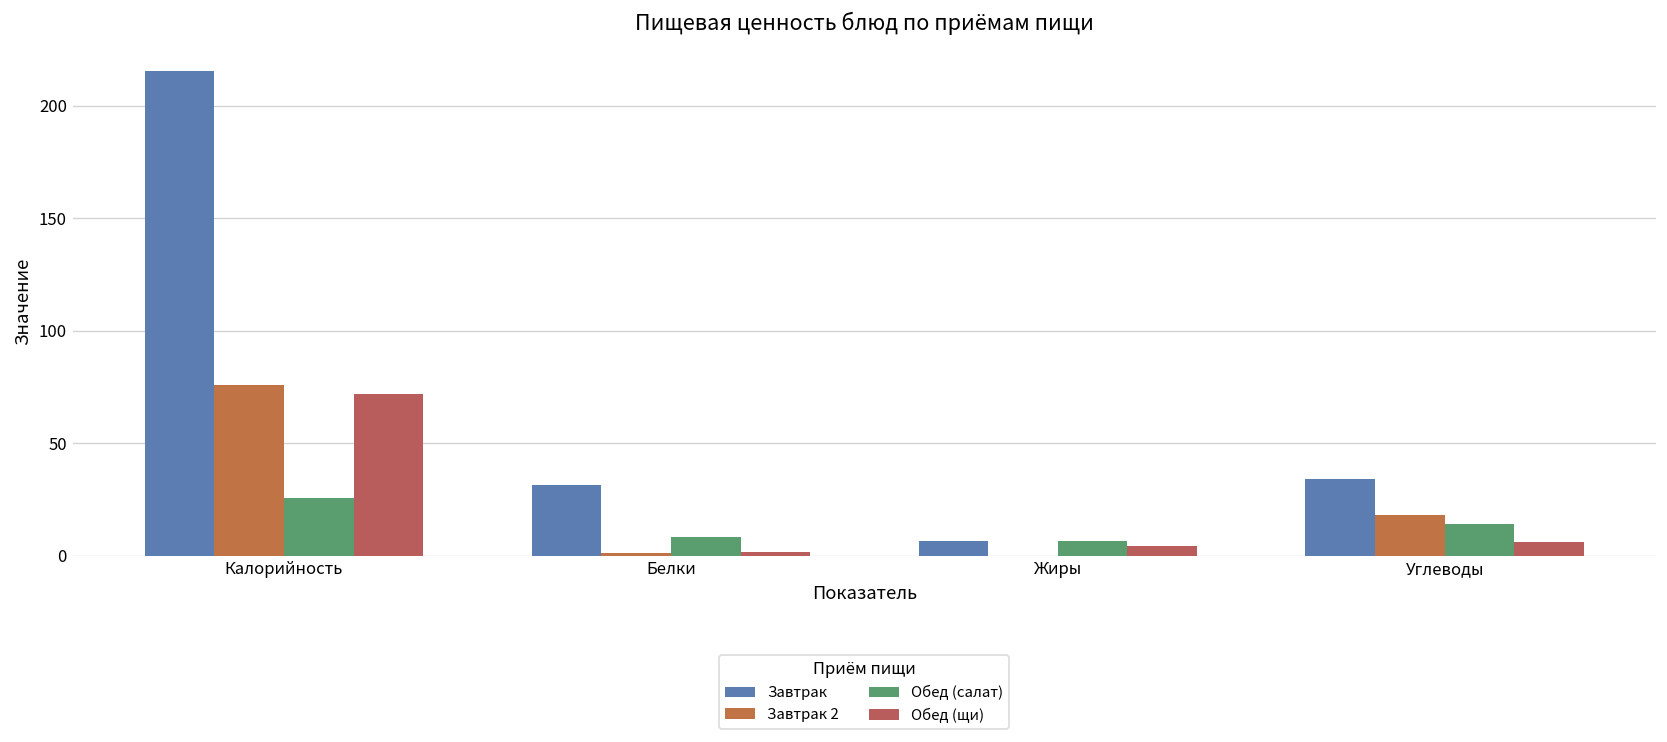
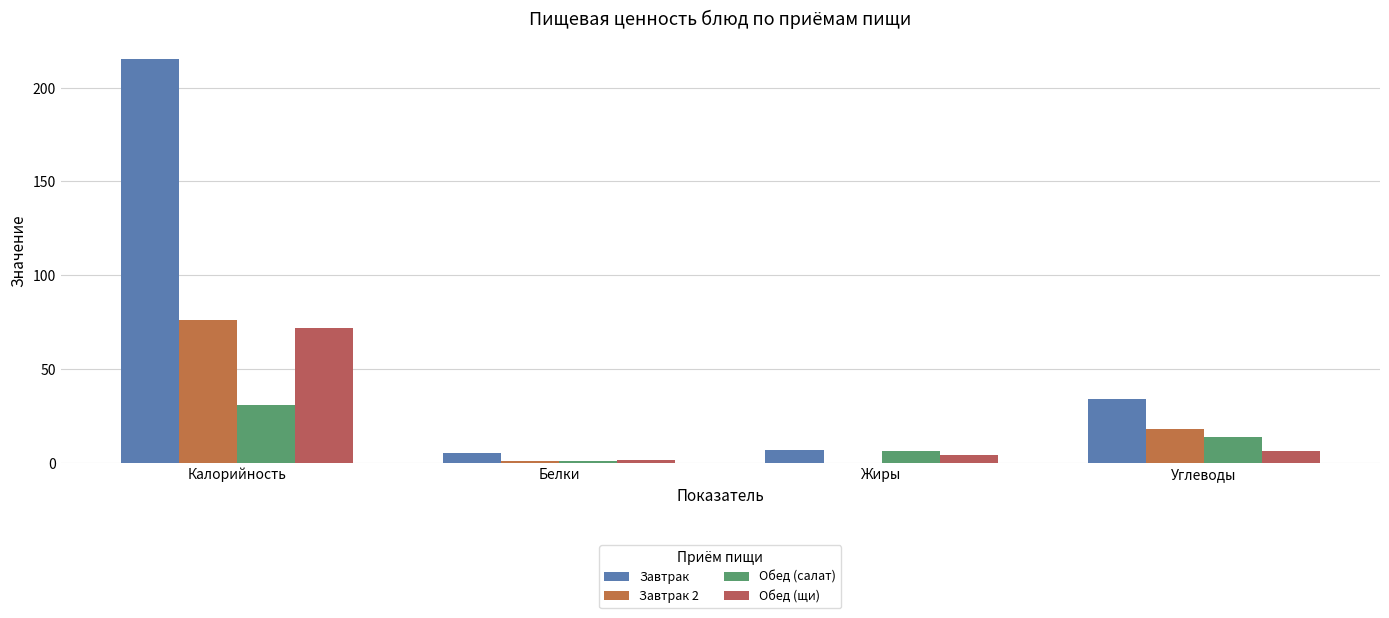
  {
    "Завтрак": {
      "Калорийность": 215,
-     "Белки": 31,
+     "Белки": 5,
      "Жиры": 7,
      "Углеводы": 34
    },
    "Обед (салат)": {
-     "Калорийность": 25,
-     "Белки": 8,
+     "Калорийность": 31,
+     "Белки": 1,
      "Жиры": 6,
      "Углеводы": 14
    }
  }
